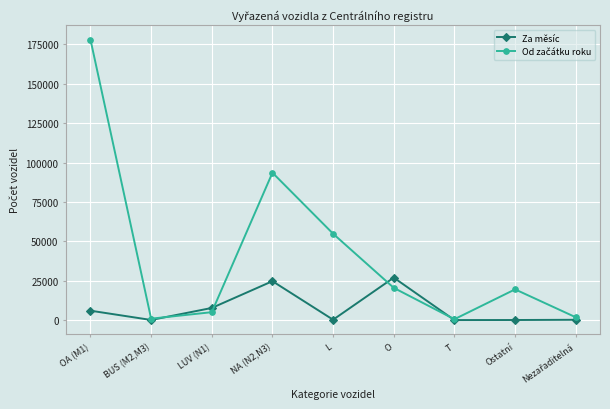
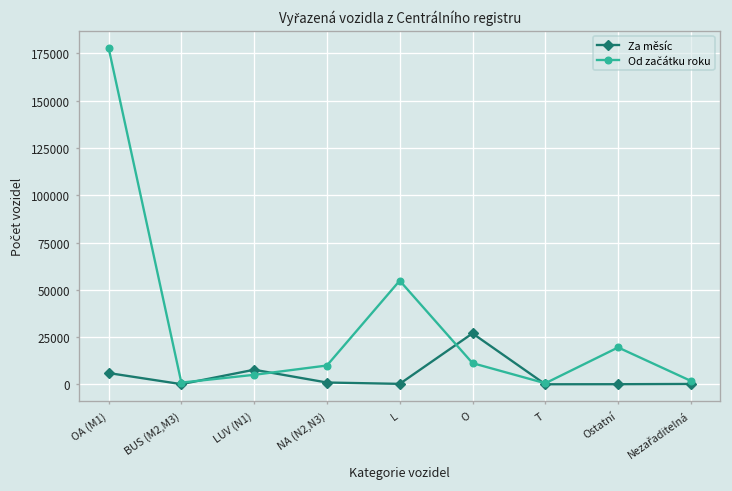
  {
    "Za měsíc": {
      "OA (M1)": 6000,
      "LUV (N1)": 8000,
-     "NA (N2,N3)": 25000,
+     "NA (N2,N3)": 1000,
      "L": 0,
      "O": 27000,
      "Ostatní": 0
    },
    "Od začátku roku": {
      "OA (M1)": 178000,
      "LUV (N1)": 5000,
-     "NA (N2,N3)": 94000,
+     "NA (N2,N3)": 10000,
      "L": 55000,
-     "O": 20000,
+     "O": 11000,
      "Ostatní": 20000
    }
  }
